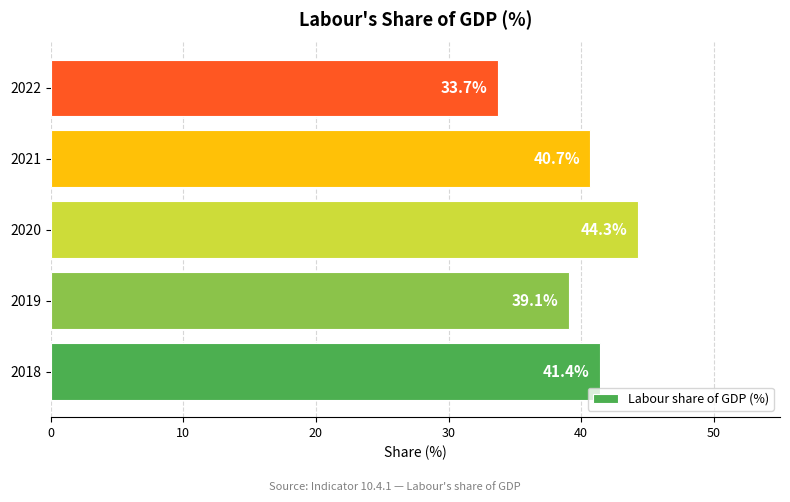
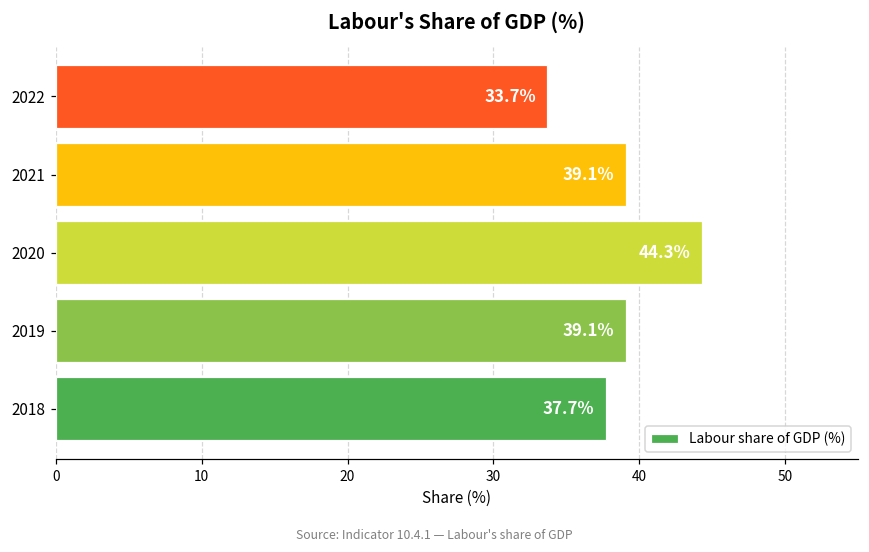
  {
    "2022": "33.7%",
-   "2021": "40.7%",
+   "2021": "39.1%",
    "2020": "44.3%",
    "2019": "39.1%",
-   "2018": "41.4%"
+   "2018": "37.7%"
  }
